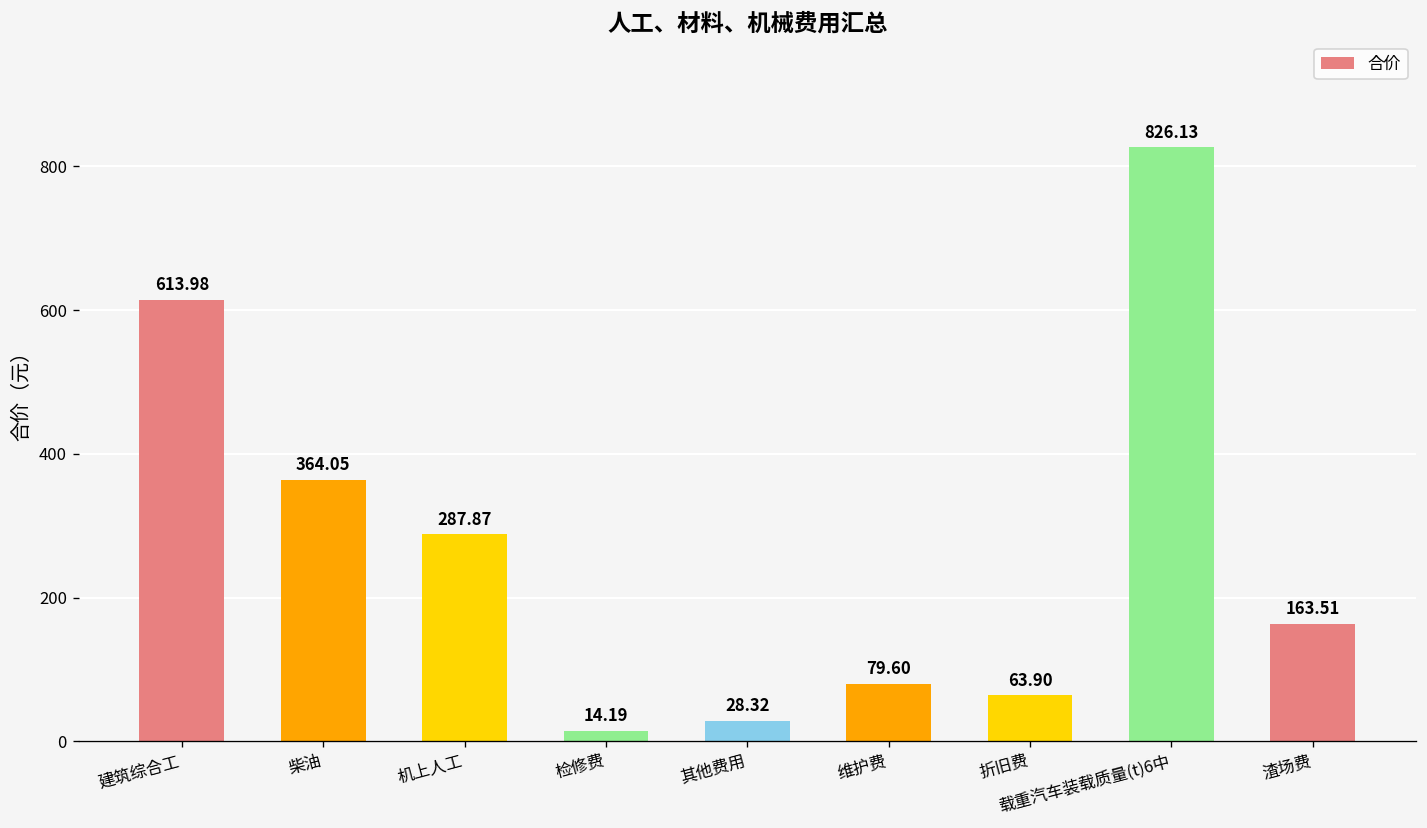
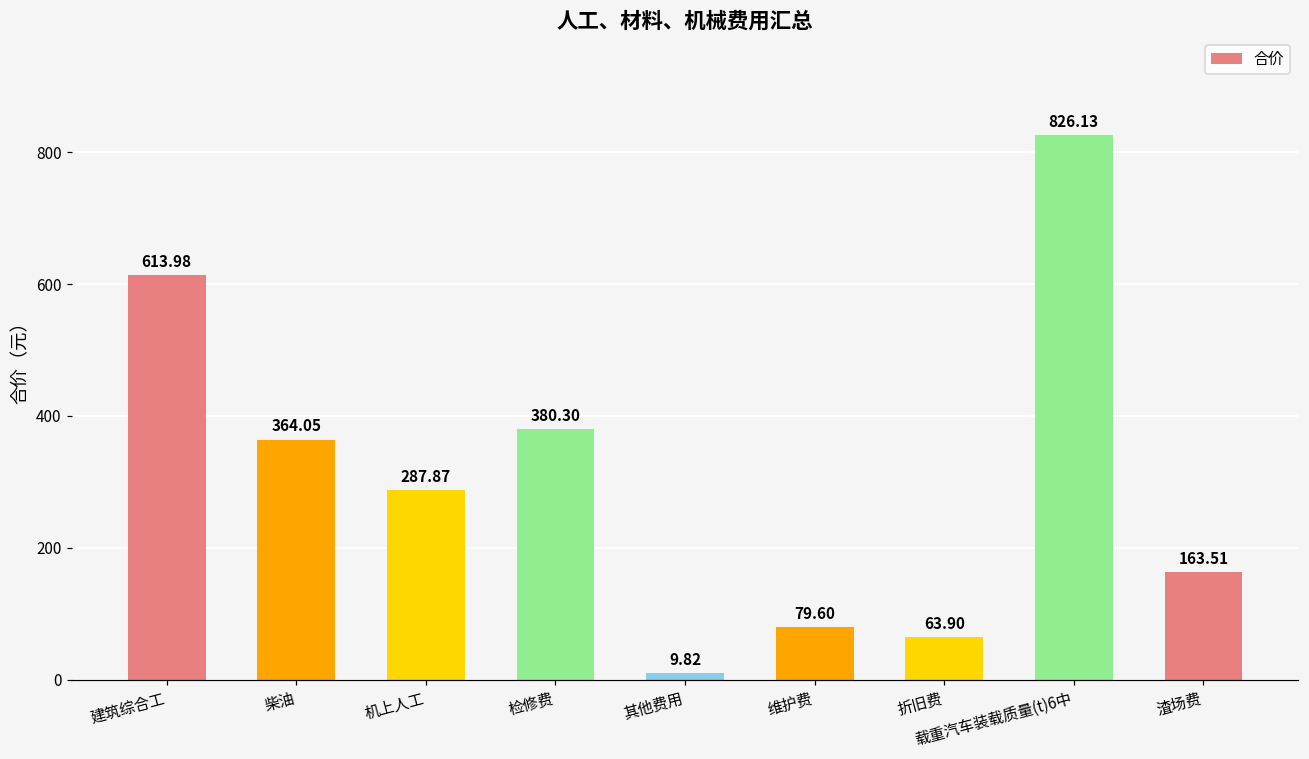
  {
    "建筑综合工": 613.98,
    "柴油": 364.05,
    "机上人工": 287.87,
-   "检修费": 14.19,
-   "其他费用": 28.32,
+   "检修费": 380.30,
+   "其他费用": 9.82,
    "维护费": 79.60,
    "折旧费": 63.90,
    "载重汽车装载质量(t)6中": 826.13,
    "渣场费": 163.51
  }
